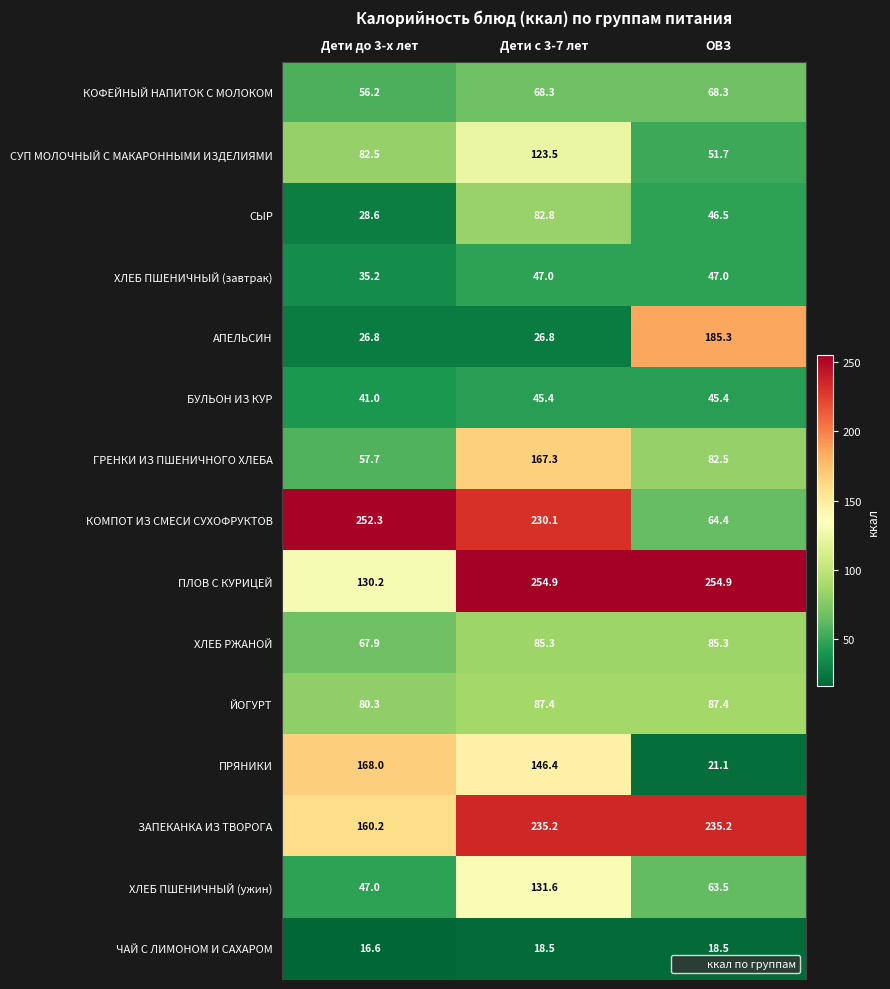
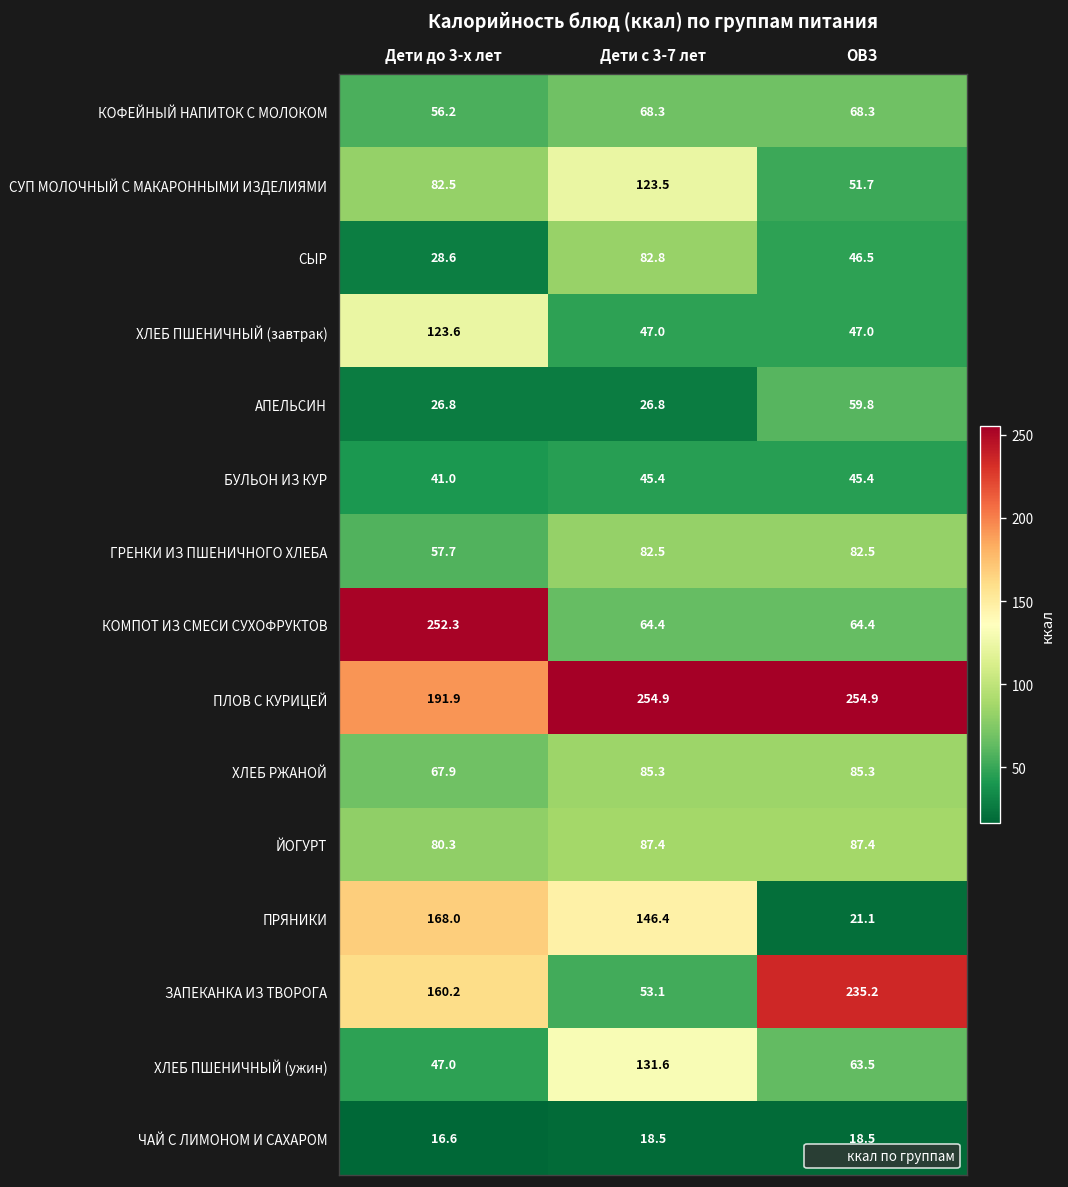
  {
    "КОФЕЙНЫЙ НАПИТОК С МОЛОКОМ": {
      "Дети до 3-х лет": 56.2,
      "Дети с 3-7 лет": 68.3,
      "ОВЗ": 68.3
    },
    "СУП МОЛОЧНЫЙ С МАКАРОННЫМИ ИЗДЕЛИЯМИ": {
      "Дети до 3-х лет": 82.5,
      "Дети с 3-7 лет": 123.5,
      "ОВЗ": 51.7
    },
    "СЫР": {
      "Дети до 3-х лет": 28.6,
      "Дети с 3-7 лет": 82.8,
      "ОВЗ": 46.5
    },
    "ХЛЕБ ПШЕНИЧНЫЙ (завтрак)": {
-     "Дети до 3-х лет": 35.2,
+     "Дети до 3-х лет": 123.6,
      "Дети с 3-7 лет": 47.0,
      "ОВЗ": 47.0
    },
    "АПЕЛЬСИН": {
      "Дети до 3-х лет": 26.8,
      "Дети с 3-7 лет": 26.8,
-     "ОВЗ": 185.3
+     "ОВЗ": 59.8
    },
    "БУЛЬОН ИЗ КУР": {
      "Дети до 3-х лет": 41.0,
      "Дети с 3-7 лет": 45.4,
      "ОВЗ": 45.4
    },
    "ГРЕНКИ ИЗ ПШЕНИЧНОГО ХЛЕБА": {
      "Дети до 3-х лет": 57.7,
-     "Дети с 3-7 лет": 167.3,
+     "Дети с 3-7 лет": 82.5,
      "ОВЗ": 82.5
    },
    "КОМПОТ ИЗ СМЕСИ СУХОФРУКТОВ": {
      "Дети до 3-х лет": 252.3,
-     "Дети с 3-7 лет": 230.1,
+     "Дети с 3-7 лет": 64.4,
      "ОВЗ": 64.4
    },
    "ПЛОВ С КУРИЦЕЙ": {
-     "Дети до 3-х лет": 130.2,
+     "Дети до 3-х лет": 191.9,
      "Дети с 3-7 лет": 254.9,
      "ОВЗ": 254.9
    },
    "ХЛЕБ РЖАНОЙ": {
      "Дети до 3-х лет": 67.9,
      "Дети с 3-7 лет": 85.3,
      "ОВЗ": 85.3
    },
    "ЙОГУРТ": {
      "Дети до 3-х лет": 80.3,
      "Дети с 3-7 лет": 87.4,
      "ОВЗ": 87.4
    },
    "ПРЯНИКИ": {
      "Дети до 3-х лет": 168.0,
      "Дети с 3-7 лет": 146.4,
      "ОВЗ": 21.1
    },
    "ЗАПЕКАНКА ИЗ ТВОРОГА": {
      "Дети до 3-х лет": 160.2,
-     "Дети с 3-7 лет": 235.2,
+     "Дети с 3-7 лет": 53.1,
      "ОВЗ": 235.2
    },
    "ХЛЕБ ПШЕНИЧНЫЙ (ужин)": {
      "Дети до 3-х лет": 47.0,
      "Дети с 3-7 лет": 131.6,
      "ОВЗ": 63.5
    },
    "ЧАЙ С ЛИМОНОМ И САХАРОМ": {
      "Дети до 3-х лет": 16.6,
      "Дети с 3-7 лет": 18.5,
      "ОВЗ": 18.5
    }
  }
